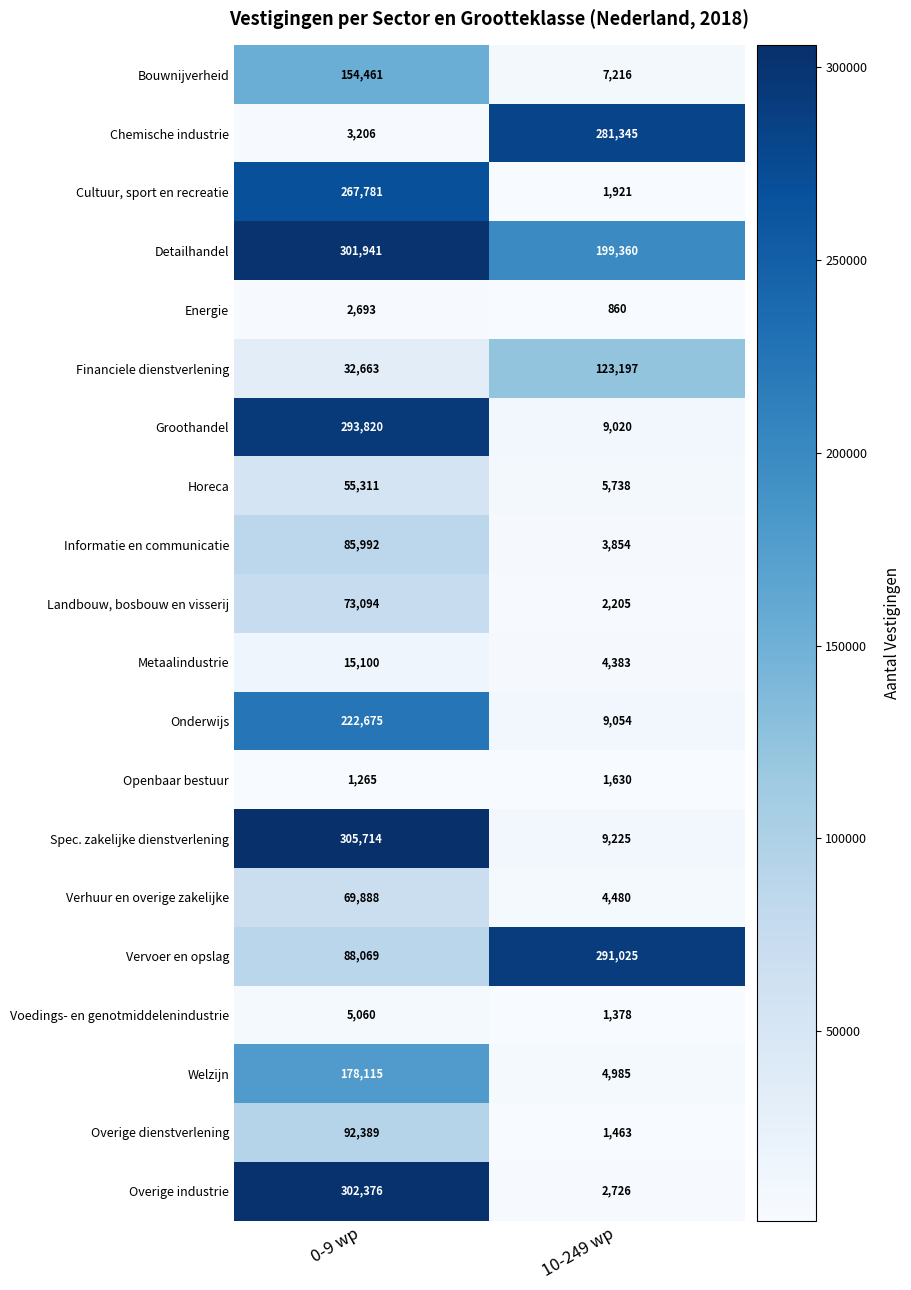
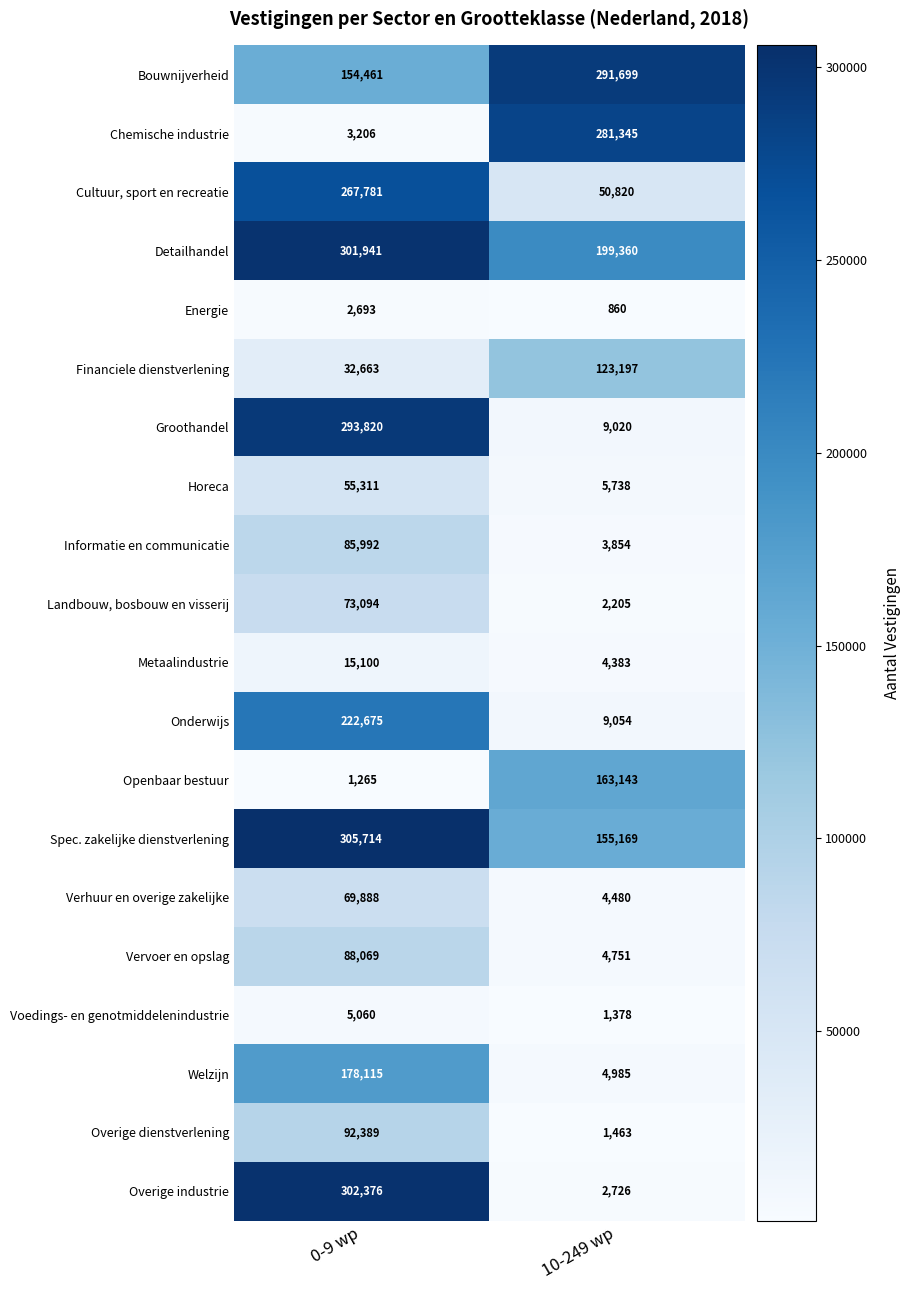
  {
    "Bouwnijverheid": {
      "0-9 wp": "154,461",
-     "10-249 wp": "7,216"
+     "10-249 wp": "291,699"
    },
    "Chemische industrie": {
      "0-9 wp": "3,206",
      "10-249 wp": "281,345"
    },
    "Cultuur, sport en recreatie": {
      "0-9 wp": "267,781",
-     "10-249 wp": "1,921"
+     "10-249 wp": "50,820"
    },
    "Detailhandel": {
      "0-9 wp": "301,941",
      "10-249 wp": "199,360"
    },
    "Energie": {
      "0-9 wp": "2,693",
      "10-249 wp": "860"
    },
    "Financiele dienstverlening": {
      "0-9 wp": "32,663",
      "10-249 wp": "123,197"
    },
    "Groothandel": {
      "0-9 wp": "293,820",
      "10-249 wp": "9,020"
    },
    "Horeca": {
      "0-9 wp": "55,311",
      "10-249 wp": "5,738"
    },
    "Informatie en communicatie": {
      "0-9 wp": "85,992",
      "10-249 wp": "3,854"
    },
    "Landbouw, bosbouw en visserij": {
      "0-9 wp": "73,094",
      "10-249 wp": "2,205"
    },
    "Metaalindustrie": {
      "0-9 wp": "15,100",
      "10-249 wp": "4,383"
    },
    "Onderwijs": {
      "0-9 wp": "222,675",
      "10-249 wp": "9,054"
    },
    "Openbaar bestuur": {
      "0-9 wp": "1,265",
-     "10-249 wp": "1,630"
+     "10-249 wp": "163,143"
    },
    "Spec. zakelijke dienstverlening": {
      "0-9 wp": "305,714",
-     "10-249 wp": "9,225"
+     "10-249 wp": "155,169"
    },
    "Verhuur en overige zakelijke": {
      "0-9 wp": "69,888",
      "10-249 wp": "4,480"
    },
    "Vervoer en opslag": {
      "0-9 wp": "88,069",
-     "10-249 wp": "291,025"
+     "10-249 wp": "4,751"
    },
    "Voedings- en genotmiddelenindustrie": {
      "0-9 wp": "5,060",
      "10-249 wp": "1,378"
    },
    "Welzijn": {
      "0-9 wp": "178,115",
      "10-249 wp": "4,985"
    },
    "Overige dienstverlening": {
      "0-9 wp": "92,389",
      "10-249 wp": "1,463"
    },
    "Overige industrie": {
      "0-9 wp": "302,376",
      "10-249 wp": "2,726"
    }
  }
